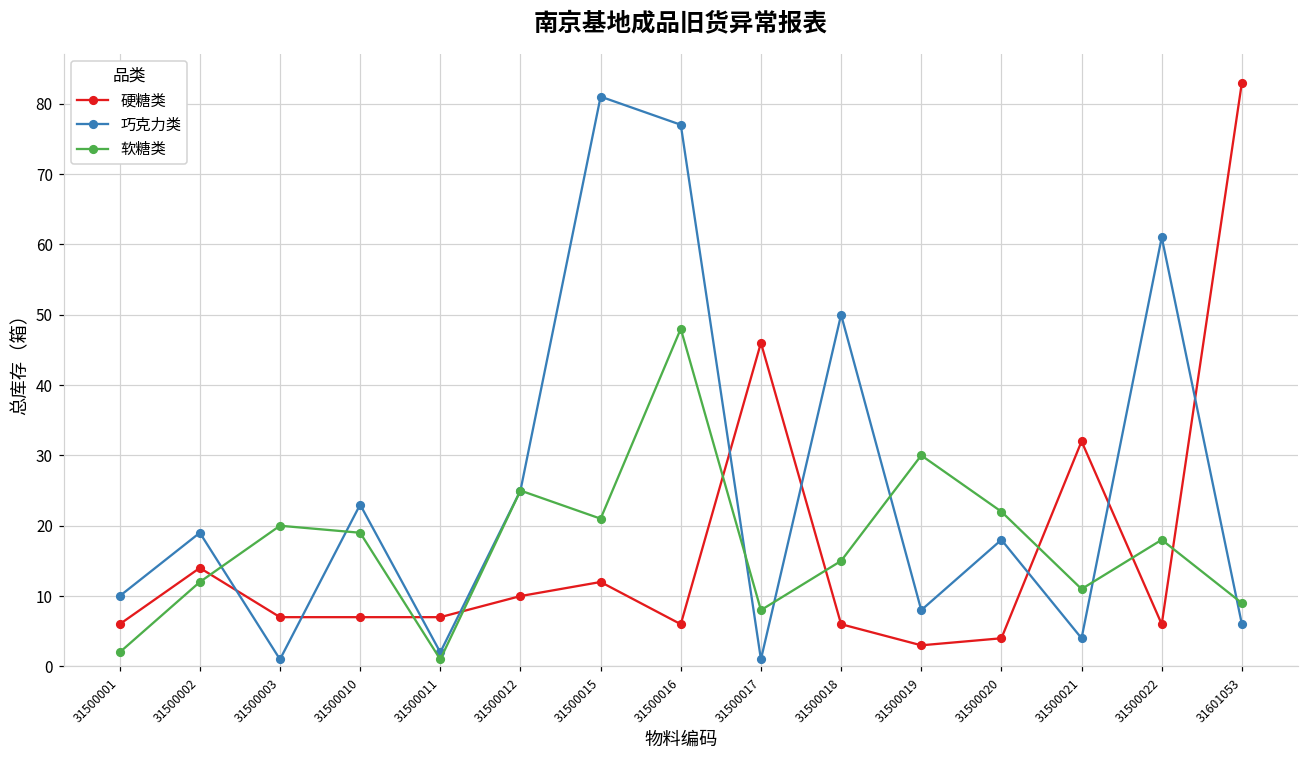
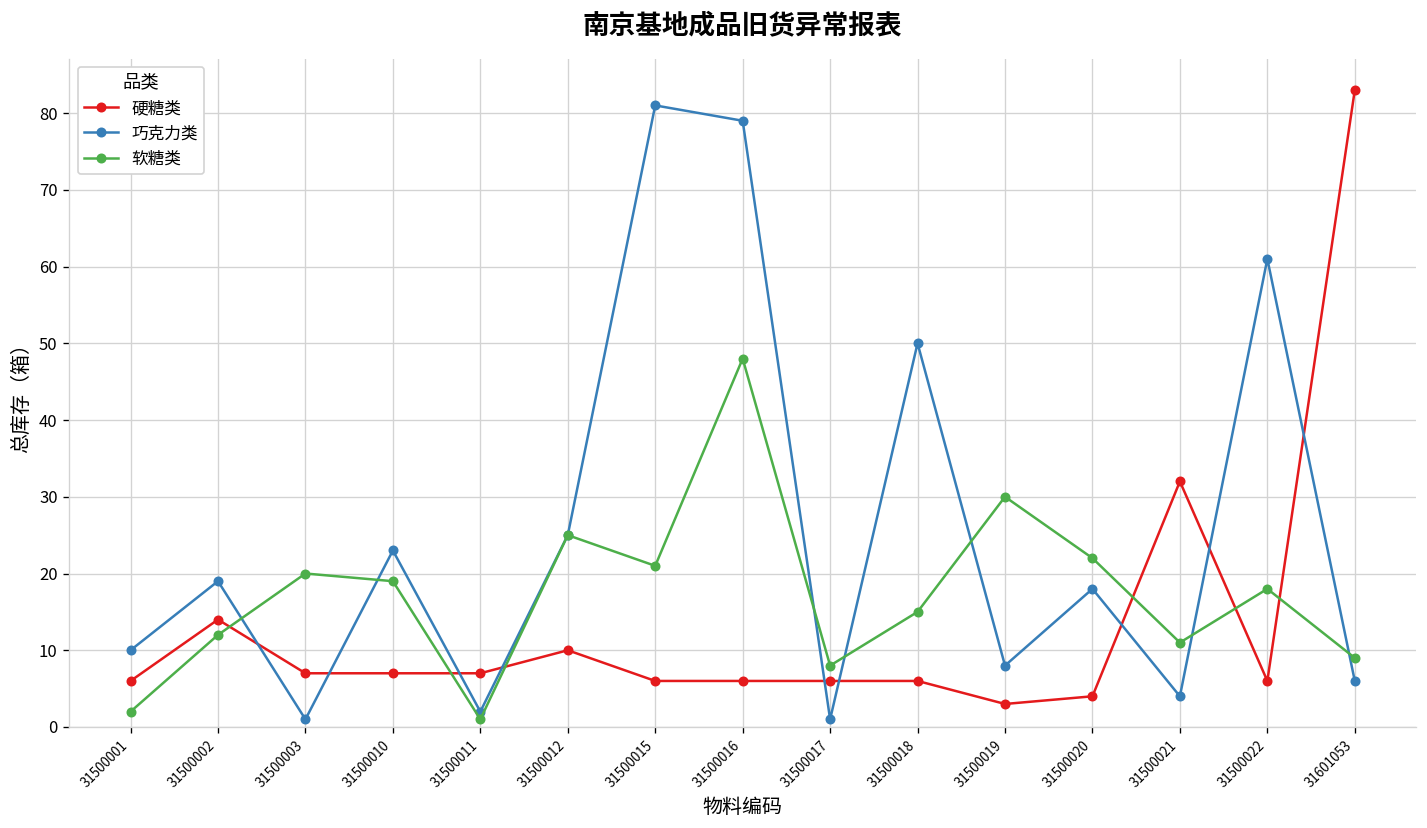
  {
    "硬糖类": {
      "31500001": 6,
      "31500002": 14,
      "31500003": 7,
      "31500010": 7,
      "31500011": 7,
      "31500012": 10,
-     "31500015": 12,
+     "31500015": 6,
      "31500016": 6,
-     "31500017": 46,
+     "31500017": 6,
      "31500018": 6,
      "31500019": 3,
      "31500020": 4,
      "31500021": 32,
      "31500022": 6,
      "31601053": 83
    },
    "巧克力类": {
      "31500001": 10,
      "31500002": 19,
      "31500003": 1,
      "31500010": 23,
      "31500011": 2,
      "31500015": 81,
-     "31500016": 77,
+     "31500016": 79,
      "31500017": 1,
      "31500018": 50,
      "31500019": 8,
      "31500020": 18,
      "31500021": 4,
      "31500022": 61,
      "31601053": 6
    },
    "软糖类": {
      "31500001": 2,
      "31500002": 12,
      "31500003": 20,
      "31500010": 19,
      "31500011": 1,
      "31500015": 21,
      "31500016": 48,
      "31500017": 8,
      "31500018": 15,
      "31500019": 30,
      "31500020": 22,
      "31500021": 11,
      "31500022": 18,
      "31601053": 9
    }
  }
